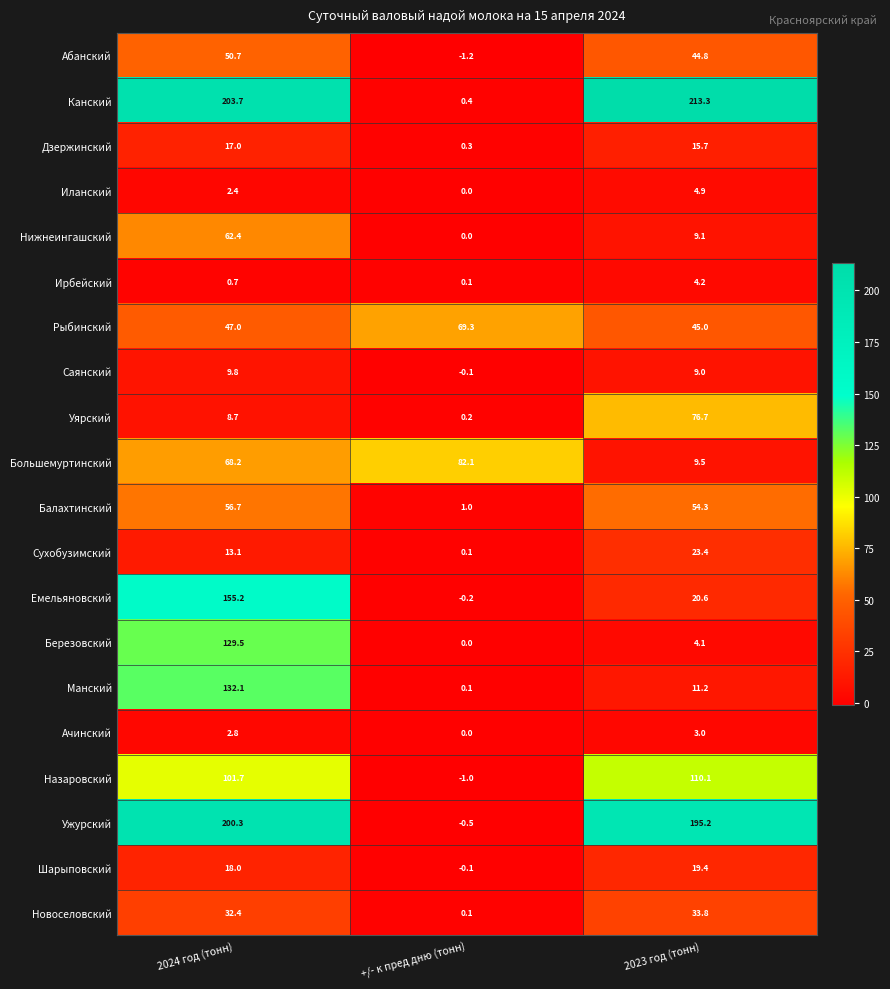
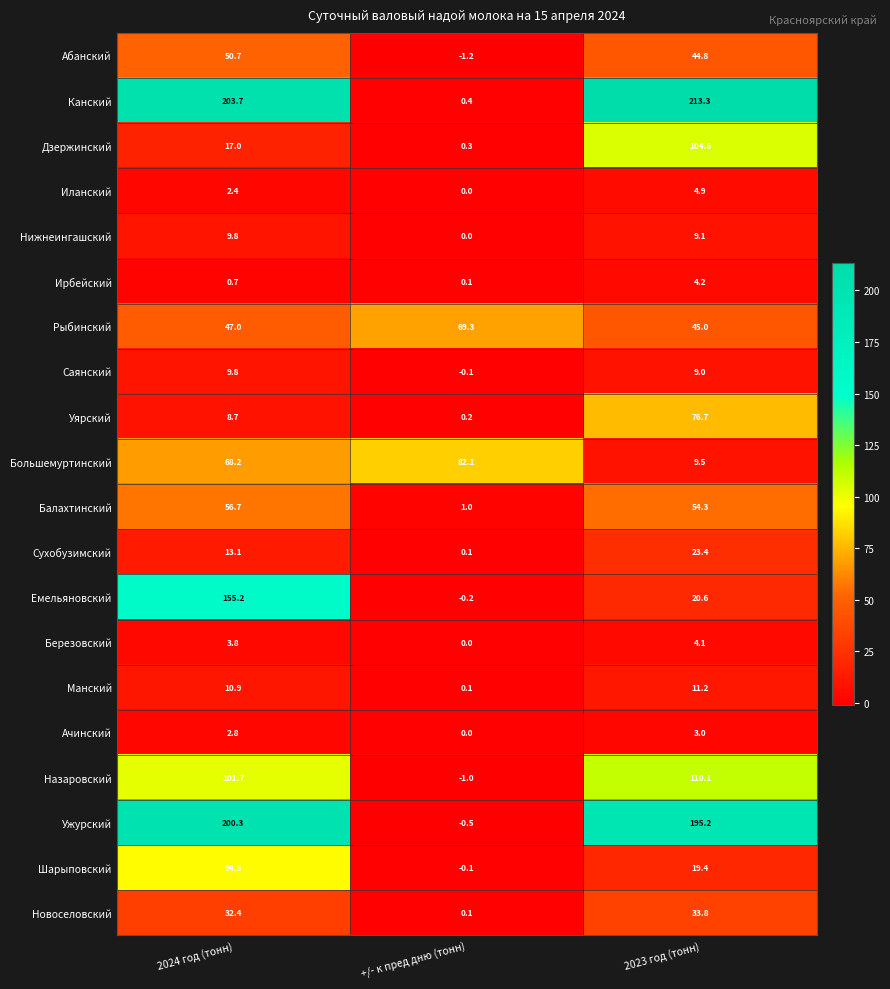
  {
    "Абанский": {
      "2024 год (тонн)": 50.7,
      "+/- к пред дню (тонн)": -1.2,
      "2023 год (тонн)": 44.8
    },
    "Канский": {
      "2024 год (тонн)": 203.7,
      "+/- к пред дню (тонн)": 0.4,
      "2023 год (тонн)": 213.3
    },
    "Дзержинский": {
      "2024 год (тонн)": 17.0,
      "+/- к пред дню (тонн)": 0.3,
-     "2023 год (тонн)": 15.7
+     "2023 год (тонн)": 104.6
    },
    "Иланский": {
      "2024 год (тонн)": 2.4,
      "+/- к пред дню (тонн)": 0.0,
      "2023 год (тонн)": 4.9
    },
    "Нижнеингашский": {
-     "2024 год (тонн)": 62.4,
+     "2024 год (тонн)": 9.8,
      "+/- к пред дню (тонн)": 0.0,
      "2023 год (тонн)": 9.1
    },
    "Ирбейский": {
      "2024 год (тонн)": 0.7,
      "+/- к пред дню (тонн)": 0.1,
      "2023 год (тонн)": 4.2
    },
    "Рыбинский": {
      "2024 год (тонн)": 47.0,
      "+/- к пред дню (тонн)": 69.3,
      "2023 год (тонн)": 45.0
    },
    "Саянский": {
      "2024 год (тонн)": 9.8,
      "+/- к пред дню (тонн)": -0.1,
      "2023 год (тонн)": 9.0
    },
    "Уярский": {
      "2024 год (тонн)": 8.7,
      "+/- к пред дню (тонн)": 0.2,
      "2023 год (тонн)": 76.7
    },
    "Большемуртинский": {
      "2024 год (тонн)": 68.2,
      "+/- к пред дню (тонн)": 82.1,
      "2023 год (тонн)": 9.5
    },
    "Балахтинский": {
      "2024 год (тонн)": 56.7,
      "+/- к пред дню (тонн)": 1.0,
      "2023 год (тонн)": 54.3
    },
    "Сухобузимский": {
      "2024 год (тонн)": 13.1,
      "+/- к пред дню (тонн)": 0.1,
      "2023 год (тонн)": 23.4
    },
    "Емельяновский": {
      "2024 год (тонн)": 155.2,
      "+/- к пред дню (тонн)": -0.2,
      "2023 год (тонн)": 20.6
    },
    "Березовский": {
-     "2024 год (тонн)": 129.5,
+     "2024 год (тонн)": 3.8,
      "+/- к пред дню (тонн)": 0.0,
      "2023 год (тонн)": 4.1
    },
    "Манский": {
-     "2024 год (тонн)": 132.1,
+     "2024 год (тонн)": 10.9,
      "+/- к пред дню (тонн)": 0.1,
      "2023 год (тонн)": 11.2
    },
    "Ачинский": {
      "2024 год (тонн)": 2.8,
      "+/- к пред дню (тонн)": 0.0,
      "2023 год (тонн)": 3.0
    },
    "Назаровский": {
      "2024 год (тонн)": 101.7,
      "+/- к пред дню (тонн)": -1.0,
      "2023 год (тонн)": 110.1
    },
    "Ужурский": {
      "2024 год (тонн)": 200.3,
      "+/- к пред дню (тонн)": -0.5,
      "2023 год (тонн)": 195.2
    },
    "Шарыповский": {
-     "2024 год (тонн)": 18.0,
+     "2024 год (тонн)": 94.5,
      "+/- к пред дню (тонн)": -0.1,
      "2023 год (тонн)": 19.4
    },
    "Новоселовский": {
      "2024 год (тонн)": 32.4,
      "+/- к пред дню (тонн)": 0.1,
      "2023 год (тонн)": 33.8
    }
  }
